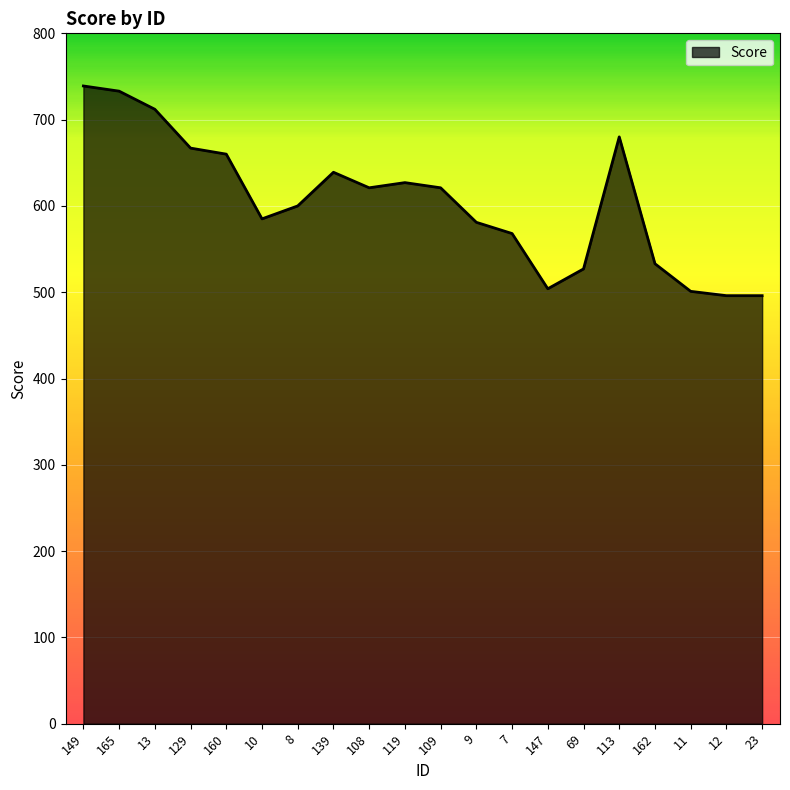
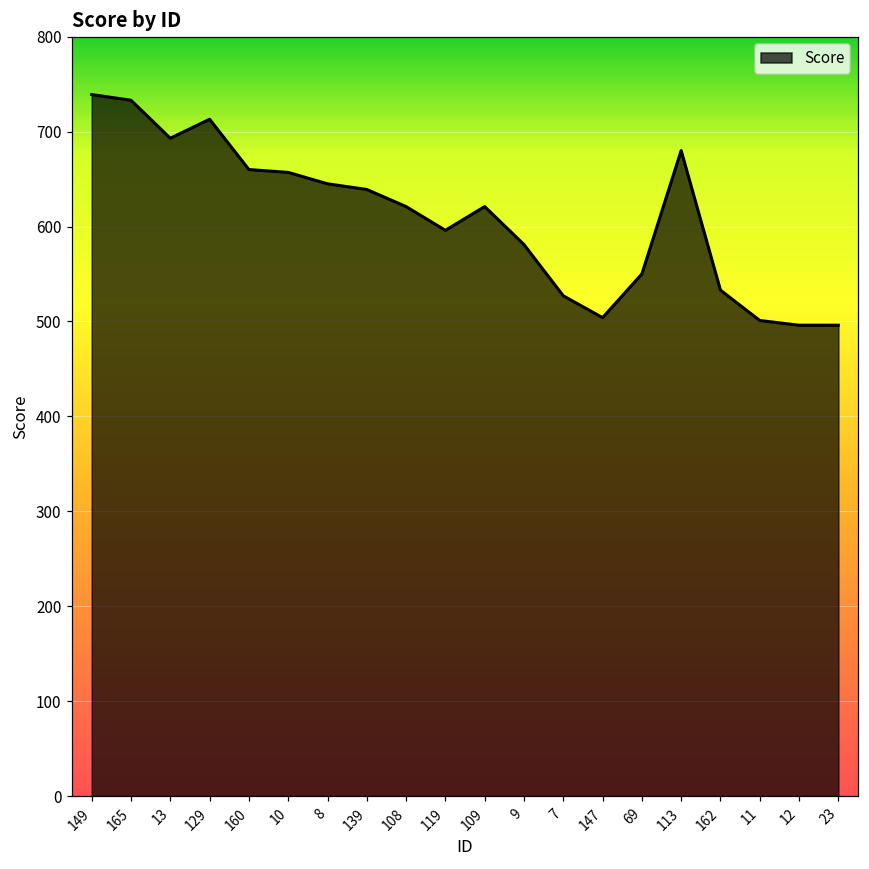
  {
    "149": 740,
    "165": 730,
-   "13": 710,
-   "129": 670,
+   "13": 690,
+   "129": 710,
    "160": 660,
-   "10": 590,
-   "8": 600,
+   "10": 660,
+   "8": 650,
    "139": 640,
    "108": 620,
-   "119": 630,
+   "119": 600,
    "109": 620,
    "9": 580,
-   "7": 570,
+   "7": 530,
    "147": 500,
-   "69": 530,
+   "69": 550,
    "113": 680,
    "162": 530,
    "11": 500,
    "12": 500,
    "23": 500
  }
